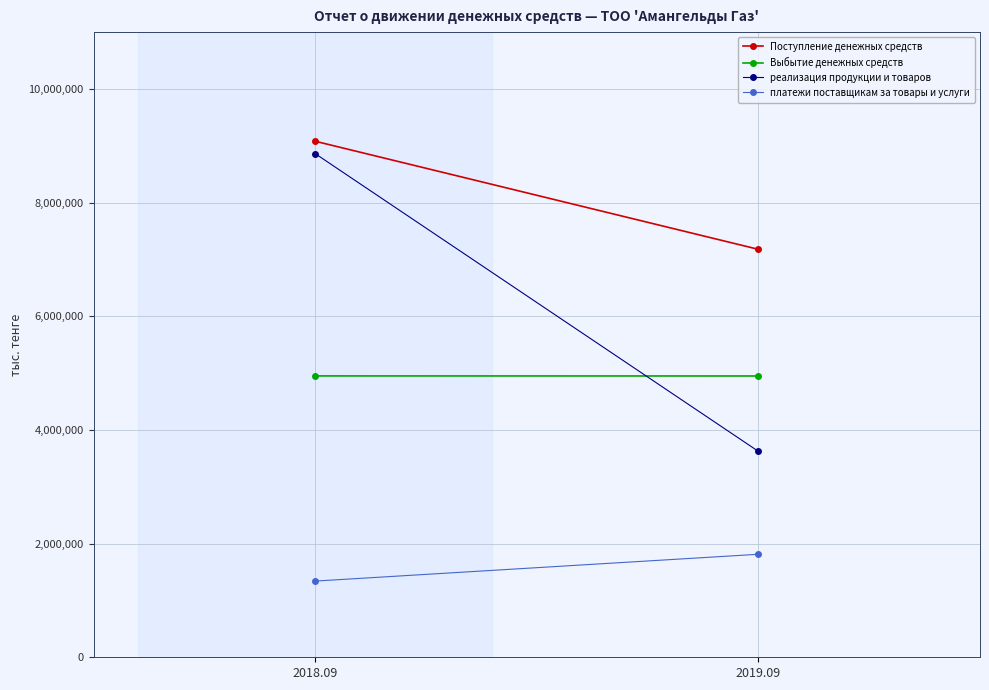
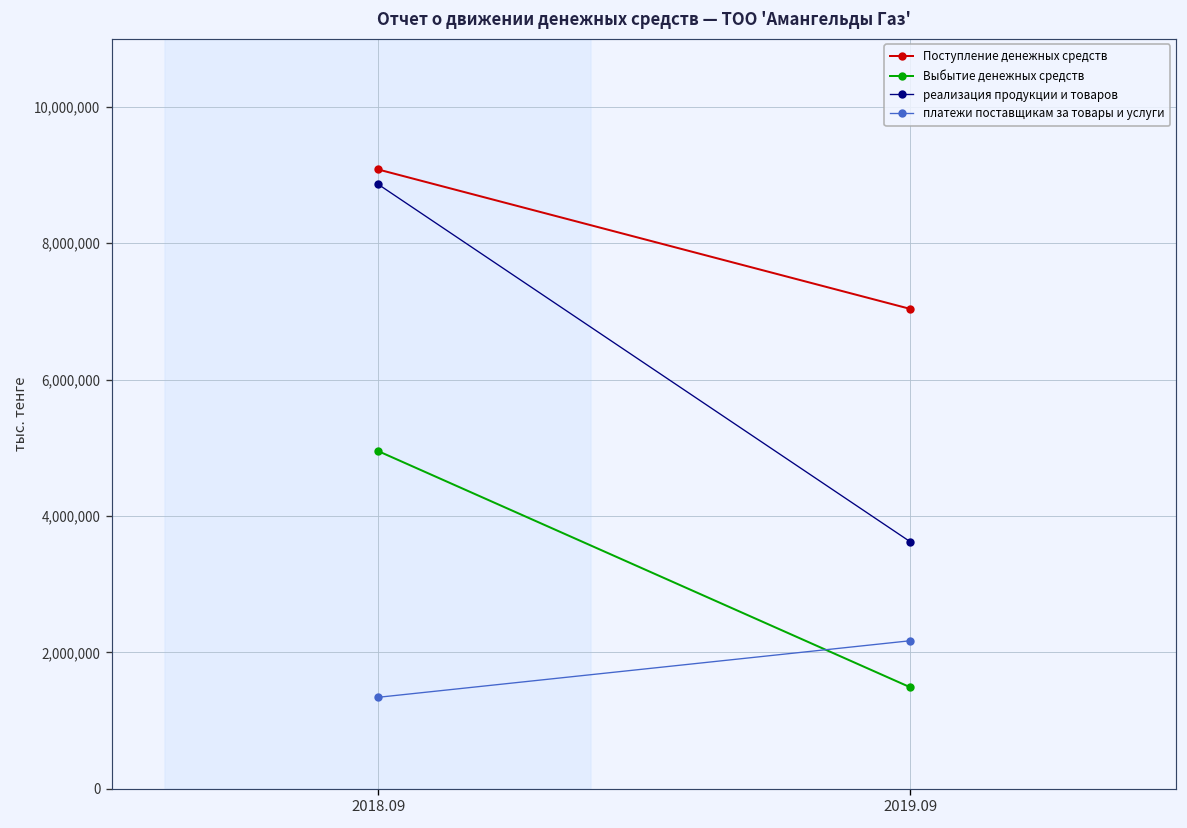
  {
    "Поступление денежных средств": {
      "2018.09": "9,100,000",
-     "2019.09": "7,200,000"
+     "2019.09": "7,000,000"
    },
    "Выбытие денежных средств": {
      "2018.09": "5,000,000",
-     "2019.09": "4,900,000"
+     "2019.09": "1,500,000"
    },
    "реализация продукции и товаров": {
      "2018.09": "8,900,000",
      "2019.09": "3,600,000"
    },
    "платежи поставщикам за товары и услуги": {
      "2018.09": "1,300,000",
-     "2019.09": "1,800,000"
+     "2019.09": "2,200,000"
    }
  }
